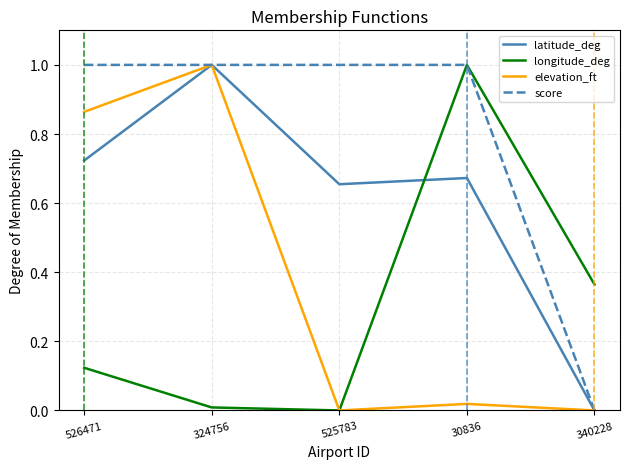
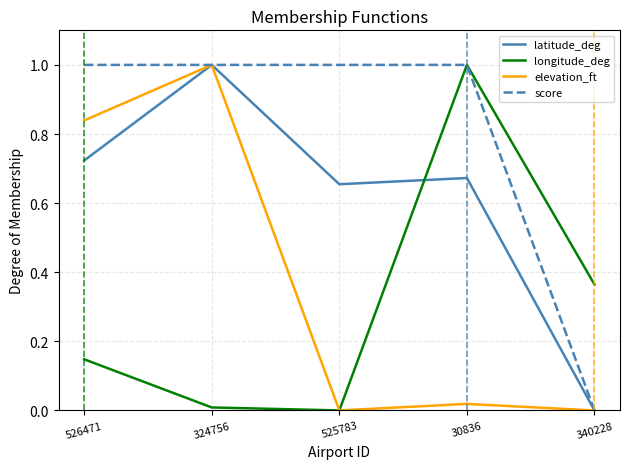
  {
    "longitude_deg": {
-     "526471": 0.12,
+     "526471": 0.15,
      "324756": 0.01,
      "340228": 0.36
    },
    "elevation_ft": {
-     "526471": 0.86,
+     "526471": 0.84,
      "30836": 0.02
    }
  }
